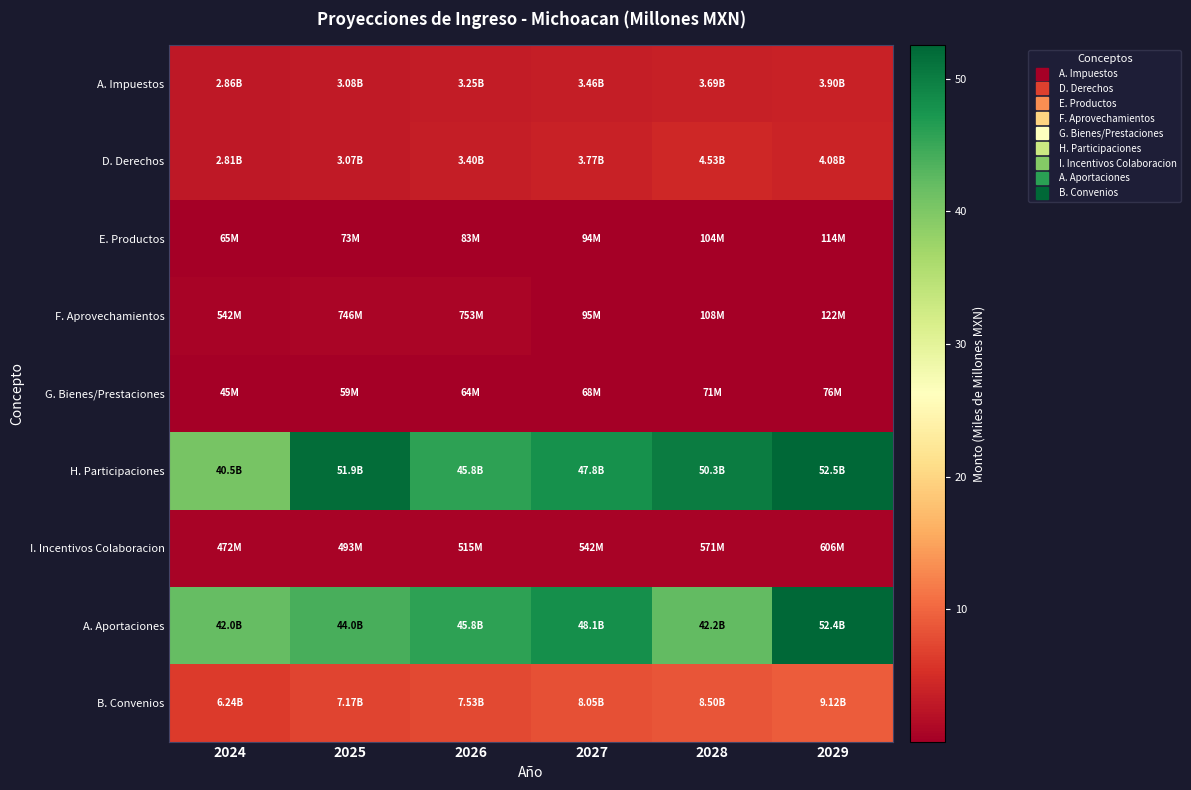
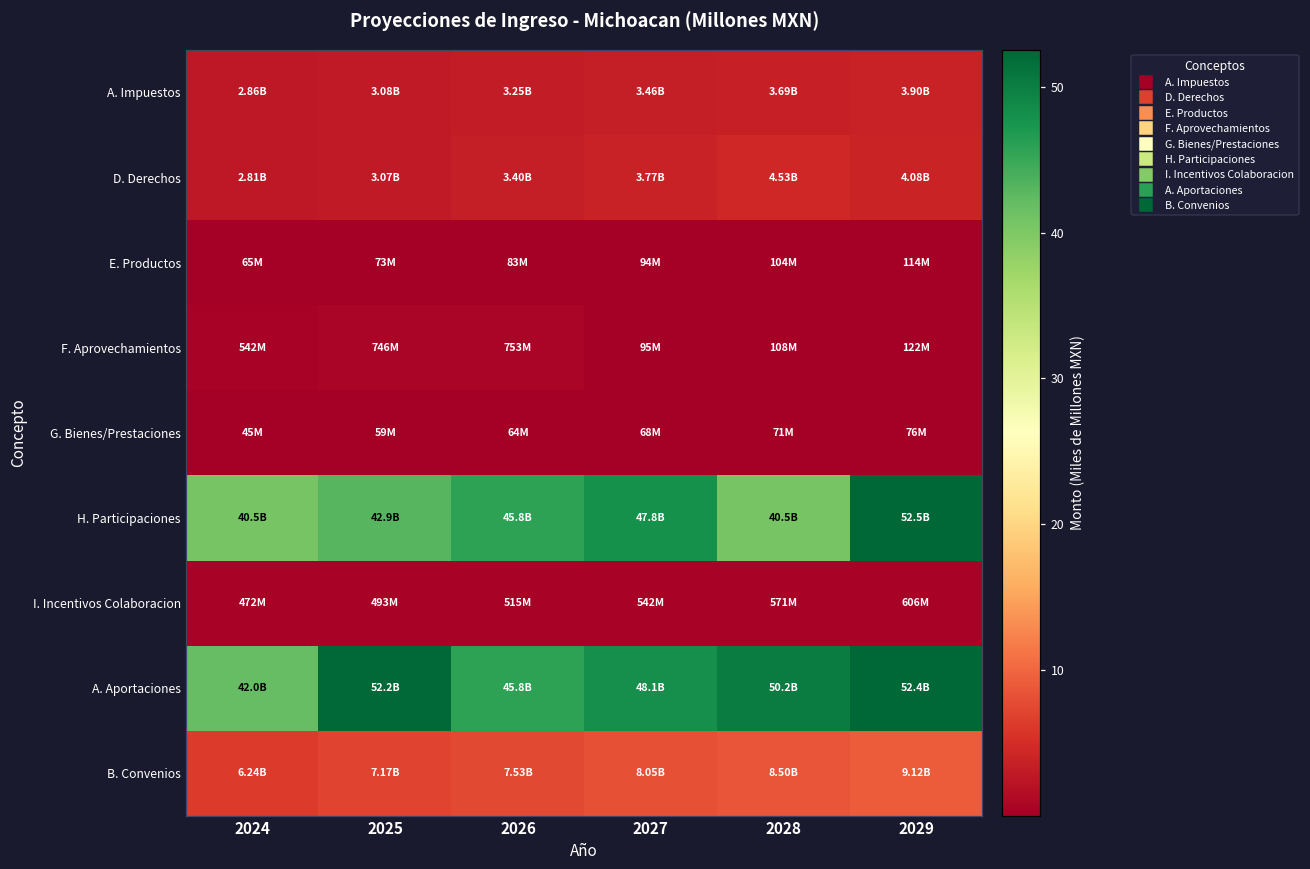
  {
    "A. Impuestos": {
      "2024": "2.86B",
      "2025": "3.08B",
      "2026": "3.25B",
      "2027": "3.46B",
      "2028": "3.69B",
      "2029": "3.90B"
    },
    "D. Derechos": {
      "2024": "2.81B",
      "2025": "3.07B",
      "2026": "3.40B",
      "2027": "3.77B",
      "2028": "4.53B",
      "2029": "4.08B"
    },
    "E. Productos": {
      "2024": "65M",
      "2025": "73M",
      "2026": "83M",
      "2027": "94M",
      "2028": "104M",
      "2029": "114M"
    },
    "F. Aprovechamientos": {
      "2024": "542M",
      "2025": "746M",
      "2026": "753M",
      "2027": "95M",
      "2028": "108M",
      "2029": "122M"
    },
    "G. Bienes/Prestaciones": {
      "2024": "45M",
      "2025": "59M",
      "2026": "64M",
      "2027": "68M",
      "2028": "71M",
      "2029": "76M"
    },
    "H. Participaciones": {
      "2024": "40.5B",
-     "2025": "51.9B",
+     "2025": "42.9B",
      "2026": "45.8B",
      "2027": "47.8B",
-     "2028": "50.3B",
+     "2028": "40.5B",
      "2029": "52.5B"
    },
    "I. Incentivos Colaboracion": {
      "2024": "472M",
      "2025": "493M",
      "2026": "515M",
      "2027": "542M",
      "2028": "571M",
      "2029": "606M"
    },
    "A. Aportaciones": {
      "2024": "42.0B",
-     "2025": "44.0B",
+     "2025": "52.2B",
      "2026": "45.8B",
      "2027": "48.1B",
-     "2028": "42.2B",
+     "2028": "50.2B",
      "2029": "52.4B"
    },
    "B. Convenios": {
      "2024": "6.24B",
      "2025": "7.17B",
      "2026": "7.53B",
      "2027": "8.05B",
      "2028": "8.50B",
      "2029": "9.12B"
    }
  }
